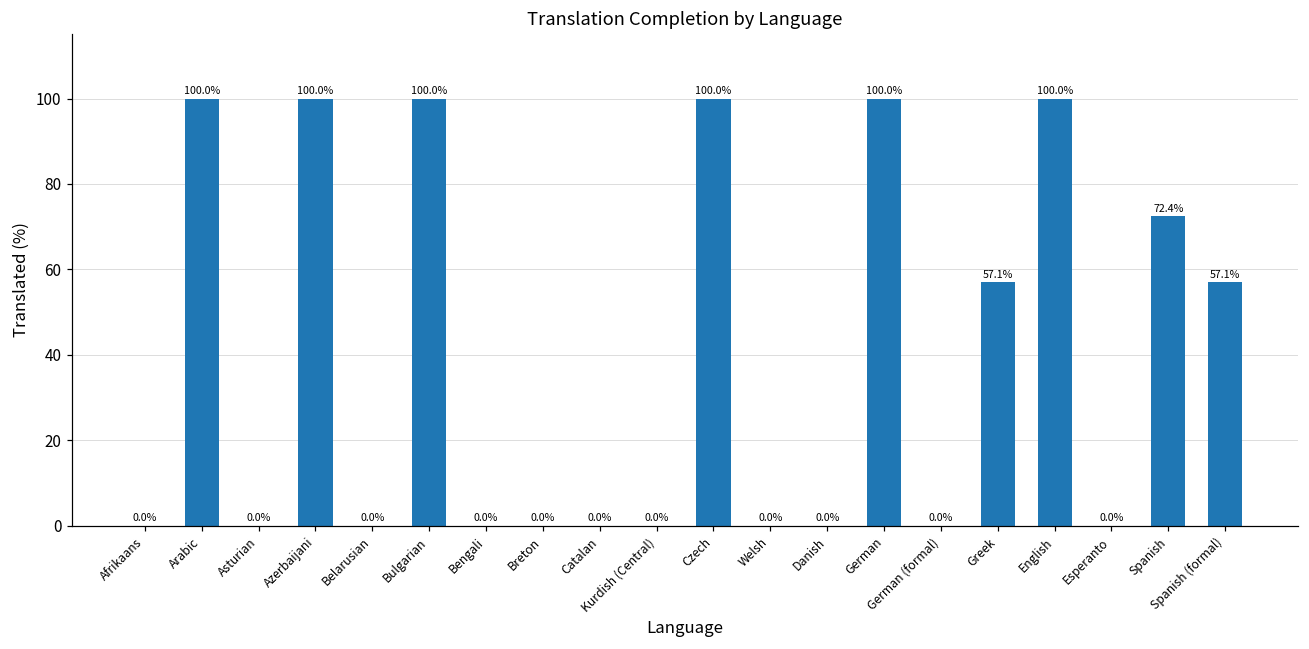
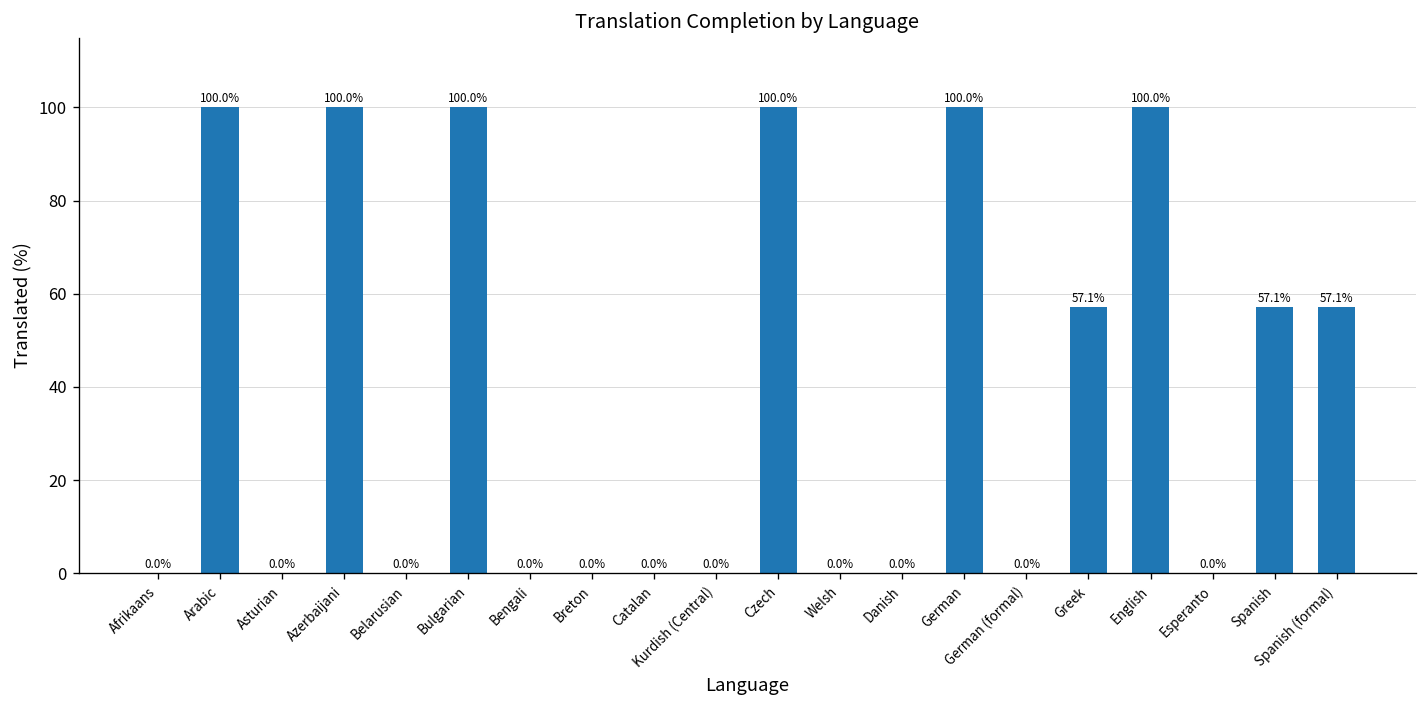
  {
    "Afrikaans": "0.0%",
    "Arabic": "100.0%",
    "Asturian": "0.0%",
    "Azerbaijani": "100.0%",
    "Belarusian": "0.0%",
    "Bulgarian": "100.0%",
    "Bengali": "0.0%",
    "Breton": "0.0%",
    "Catalan": "0.0%",
    "Kurdish (Central)": "0.0%",
    "Czech": "100.0%",
    "Welsh": "0.0%",
    "Danish": "0.0%",
    "German": "100.0%",
    "German (formal)": "0.0%",
    "Greek": "57.1%",
    "English": "100.0%",
    "Esperanto": "0.0%",
-   "Spanish": "72.4%",
+   "Spanish": "57.1%",
    "Spanish (formal)": "57.1%"
  }
